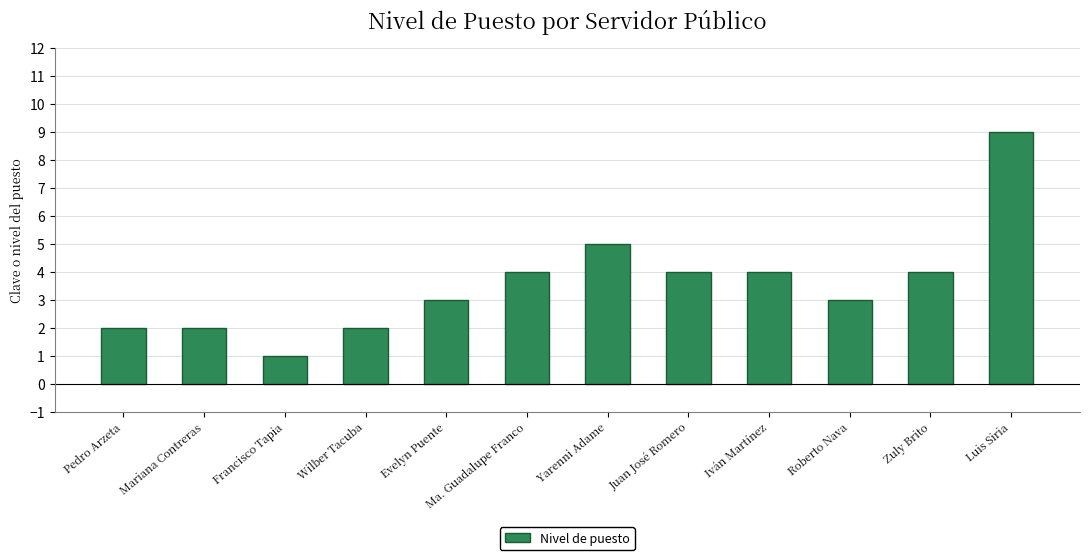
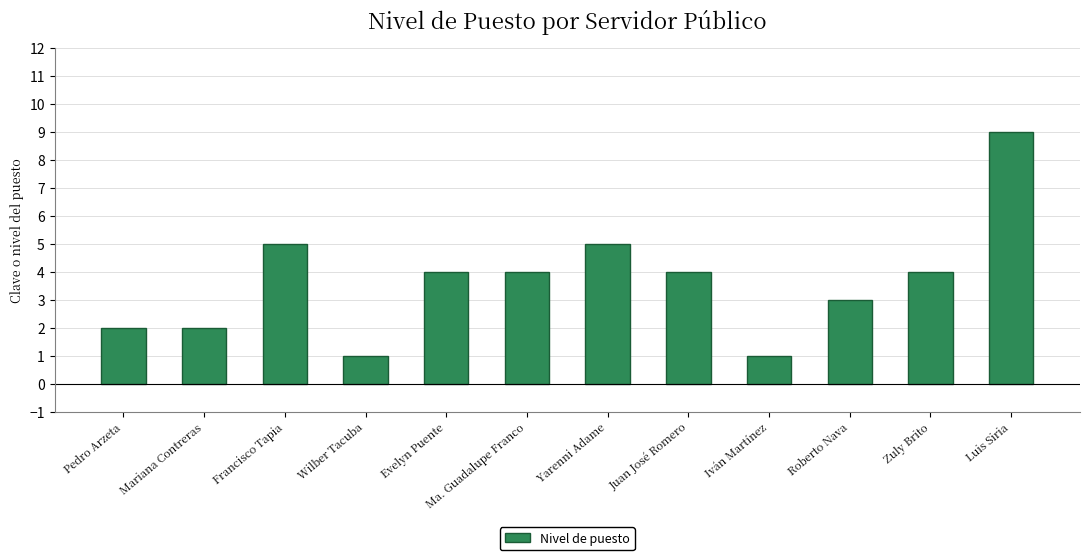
  {
    "Pedro Arzeta": 2,
    "Mariana Contreras": 2,
-   "Francisco Tapia": 1,
-   "Wilber Tacuba": 2,
-   "Evelyn Puente": 3,
+   "Francisco Tapia": 5,
+   "Wilber Tacuba": 1,
+   "Evelyn Puente": 4,
    "Ma. Guadalupe Franco": 4,
    "Yarenni Adame": 5,
    "Juan José Romero": 4,
-   "Iván Martínez": 4,
+   "Iván Martínez": 1,
    "Roberto Nava": 3,
    "Zuly Brito": 4,
    "Luis Siria": 9
  }
